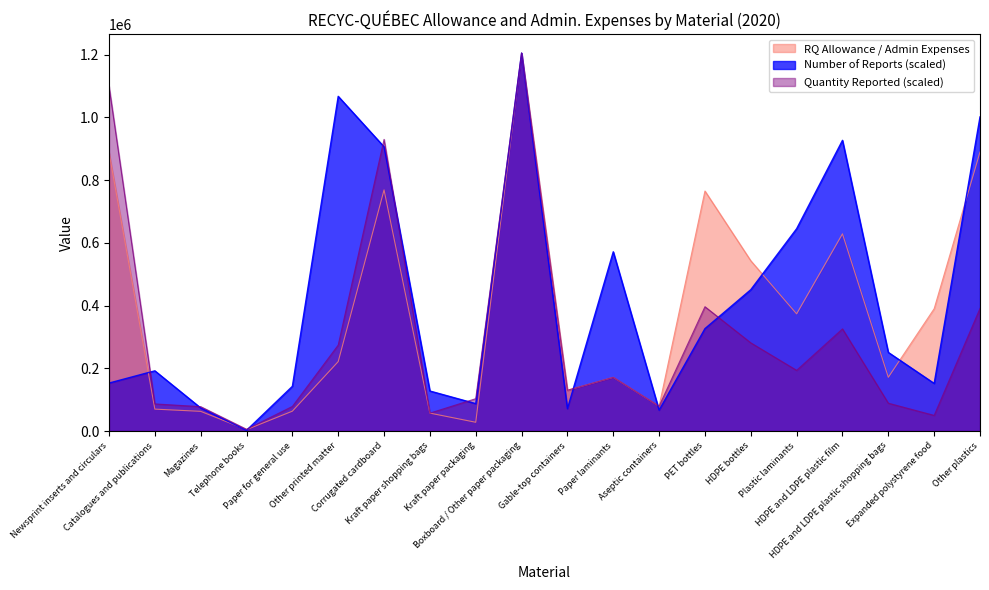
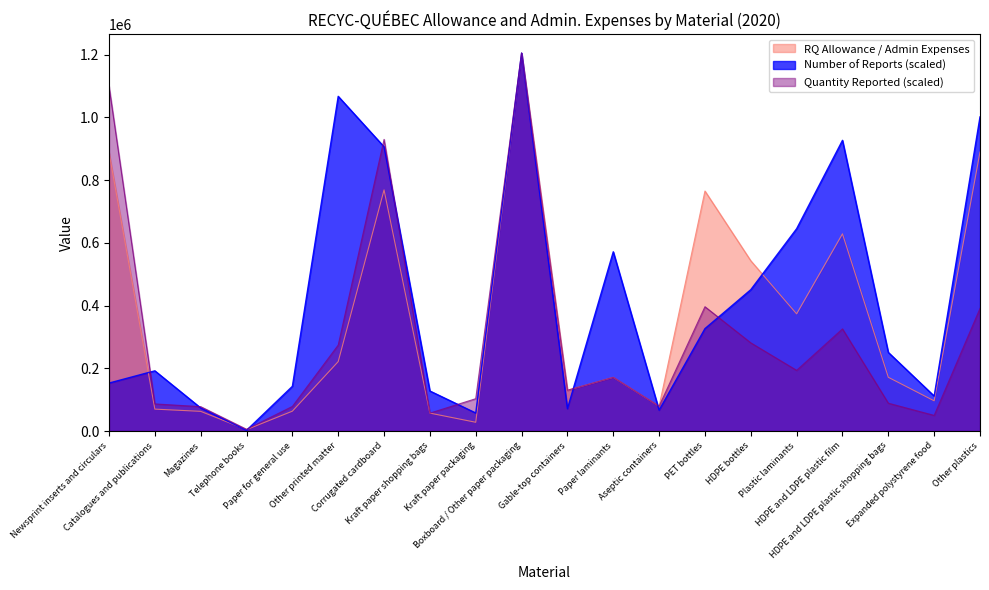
  {
    "RQ Allowance / Admin Expenses": {
      "Newsprint inserts and circulars": 890000,
      "Catalogues and publications": 70000,
      "Magazines": 60000,
      "Paper for general use": 60000,
      "Other printed matter": 220000,
      "Corrugated cardboard": 770000,
      "Kraft paper packaging": 30000,
      "PET bottles": 770000,
      "HDPE bottles": 540000,
      "Plastic laminants": 370000,
      "HDPE and LDPE plastic film": 630000,
      "HDPE and LDPE plastic shopping bags": 170000,
-     "Expanded polystyrene food": 390000,
+     "Expanded polystyrene food": 100000,
      "Other plastics": 890000
    },
    "Number of Reports (scaled)": {
      "Newsprint inserts and circulars": 150000,
      "Catalogues and publications": 190000,
      "Paper for general use": 140000,
      "Other printed matter": 1070000,
      "Corrugated cardboard": 910000,
      "Kraft paper shopping bags": 130000,
-     "Kraft paper packaging": 90000,
+     "Kraft paper packaging": 60000,
      "Gable-top containers": 70000,
      "Paper laminants": 570000,
      "Aseptic containers": 70000,
      "PET bottles": 330000,
      "HDPE bottles": 450000,
      "Plastic laminants": 650000,
      "HDPE and LDPE plastic film": 930000,
      "HDPE and LDPE plastic shopping bags": 250000,
-     "Expanded polystyrene food": 150000,
+     "Expanded polystyrene food": 110000,
      "Other plastics": 1000000
    },
    "Quantity Reported (scaled)": {
      "Newsprint inserts and circulars": 1100000,
      "Catalogues and publications": 90000,
      "Paper for general use": 80000,
      "Other printed matter": 270000,
      "Corrugated cardboard": 930000,
      "Kraft paper packaging": 100000,
      "PET bottles": 400000,
      "HDPE bottles": 280000,
      "Plastic laminants": 190000,
      "HDPE and LDPE plastic film": 330000,
      "HDPE and LDPE plastic shopping bags": 90000,
      "Expanded polystyrene food": 50000,
      "Other plastics": 390000
    }
  }
